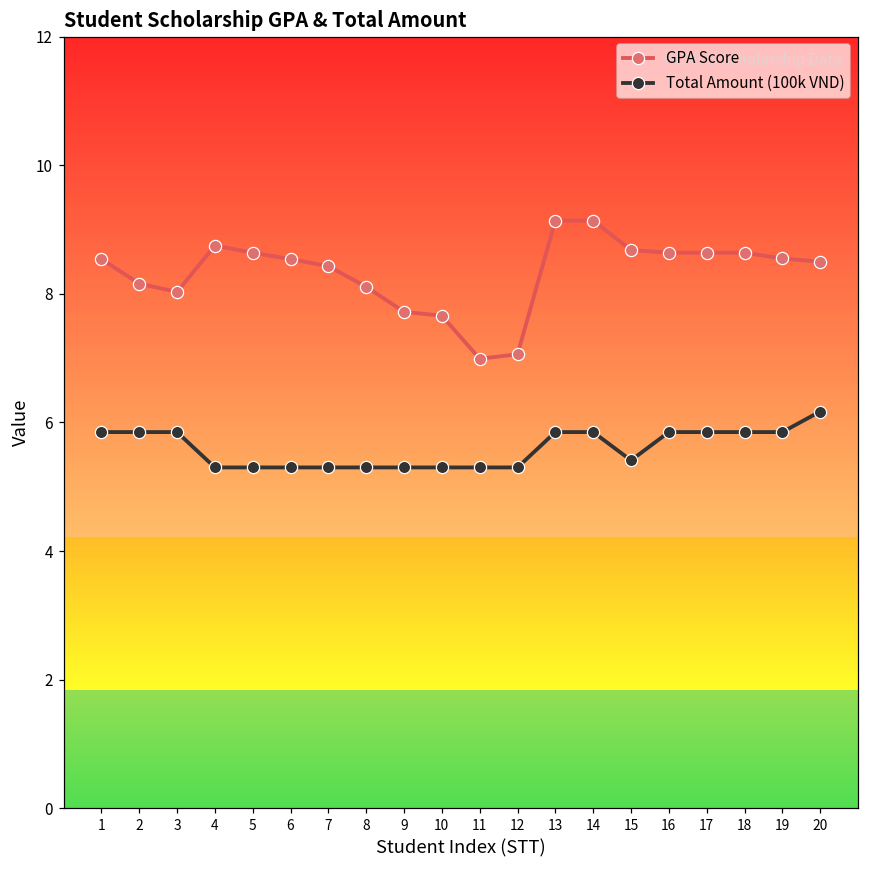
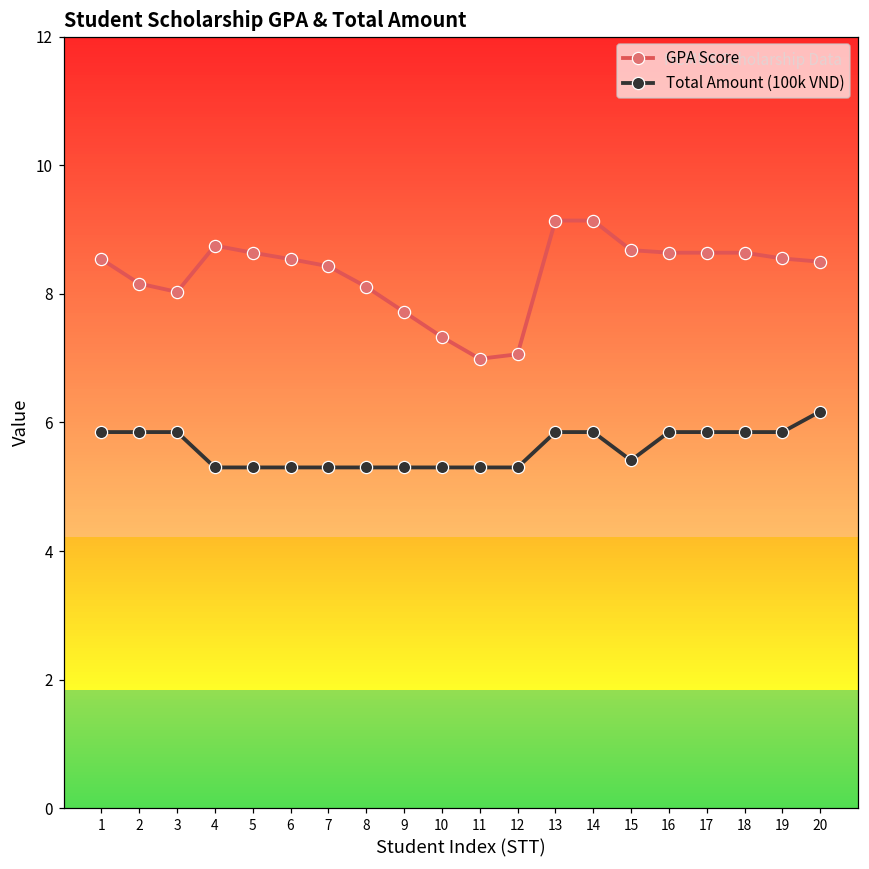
  {
    "GPA Score": {
      "1": 8.5,
      "2": 8.2,
      "3": 8.0,
      "4": 8.8,
      "5": 8.6,
      "6": 8.5,
      "7": 8.4,
      "8": 8.1,
      "9": 7.7,
-     "10": 7.7,
+     "10": 7.3,
      "11": 7.0,
      "12": 7.1,
      "13": 9.1,
      "14": 9.1,
      "15": 8.7,
      "16": 8.6,
      "17": 8.6,
      "18": 8.6,
      "19": 8.6,
      "20": 8.5
    },
    "Total Amount (100k VND)": {
      "1": 5.9,
      "2": 5.9,
      "3": 5.9,
      "4": 5.3,
      "5": 5.3,
      "6": 5.3,
      "7": 5.3,
      "8": 5.3,
      "9": 5.3,
      "10": 5.3,
      "11": 5.3,
      "12": 5.3,
      "13": 5.9,
      "14": 5.9,
      "15": 5.4,
      "16": 5.9,
      "17": 5.9,
      "18": 5.9,
      "19": 5.9,
      "20": 6.2
    }
  }
